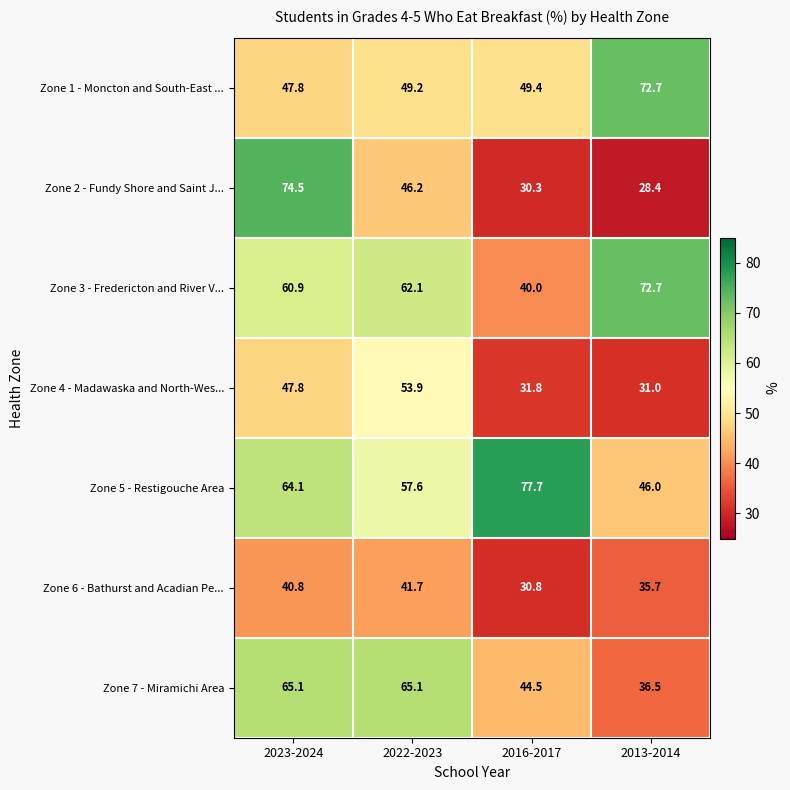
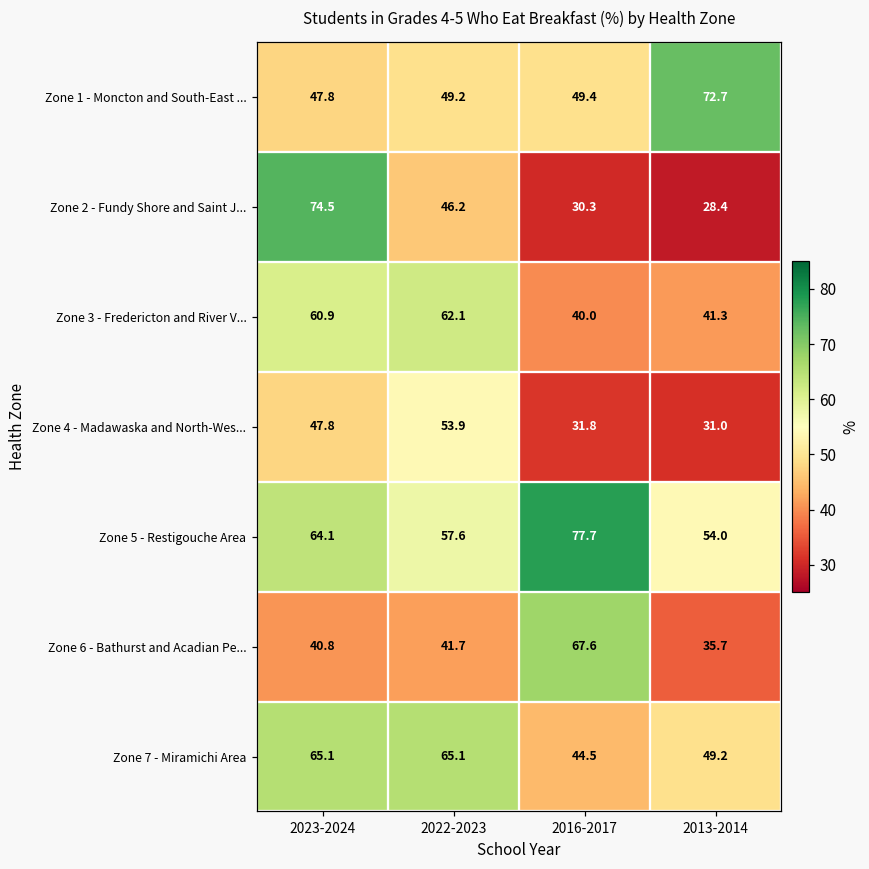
  {
    "Zone 1 - Moncton and South-East ...": {
      "2023-2024": 47.8,
      "2022-2023": 49.2,
      "2016-2017": 49.4,
      "2013-2014": 72.7
    },
    "Zone 2 - Fundy Shore and Saint J...": {
      "2023-2024": 74.5,
      "2022-2023": 46.2,
      "2016-2017": 30.3,
      "2013-2014": 28.4
    },
    "Zone 3 - Fredericton and River V...": {
      "2023-2024": 60.9,
      "2022-2023": 62.1,
      "2016-2017": 40.0,
-     "2013-2014": 72.7
+     "2013-2014": 41.3
    },
    "Zone 4 - Madawaska and North-Wes...": {
      "2023-2024": 47.8,
      "2022-2023": 53.9,
      "2016-2017": 31.8,
      "2013-2014": 31.0
    },
    "Zone 5 - Restigouche Area": {
      "2023-2024": 64.1,
      "2022-2023": 57.6,
      "2016-2017": 77.7,
-     "2013-2014": 46.0
+     "2013-2014": 54.0
    },
    "Zone 6 - Bathurst and Acadian Pe...": {
      "2023-2024": 40.8,
      "2022-2023": 41.7,
-     "2016-2017": 30.8,
+     "2016-2017": 67.6,
      "2013-2014": 35.7
    },
    "Zone 7 - Miramichi Area": {
      "2023-2024": 65.1,
      "2022-2023": 65.1,
      "2016-2017": 44.5,
-     "2013-2014": 36.5
+     "2013-2014": 49.2
    }
  }
